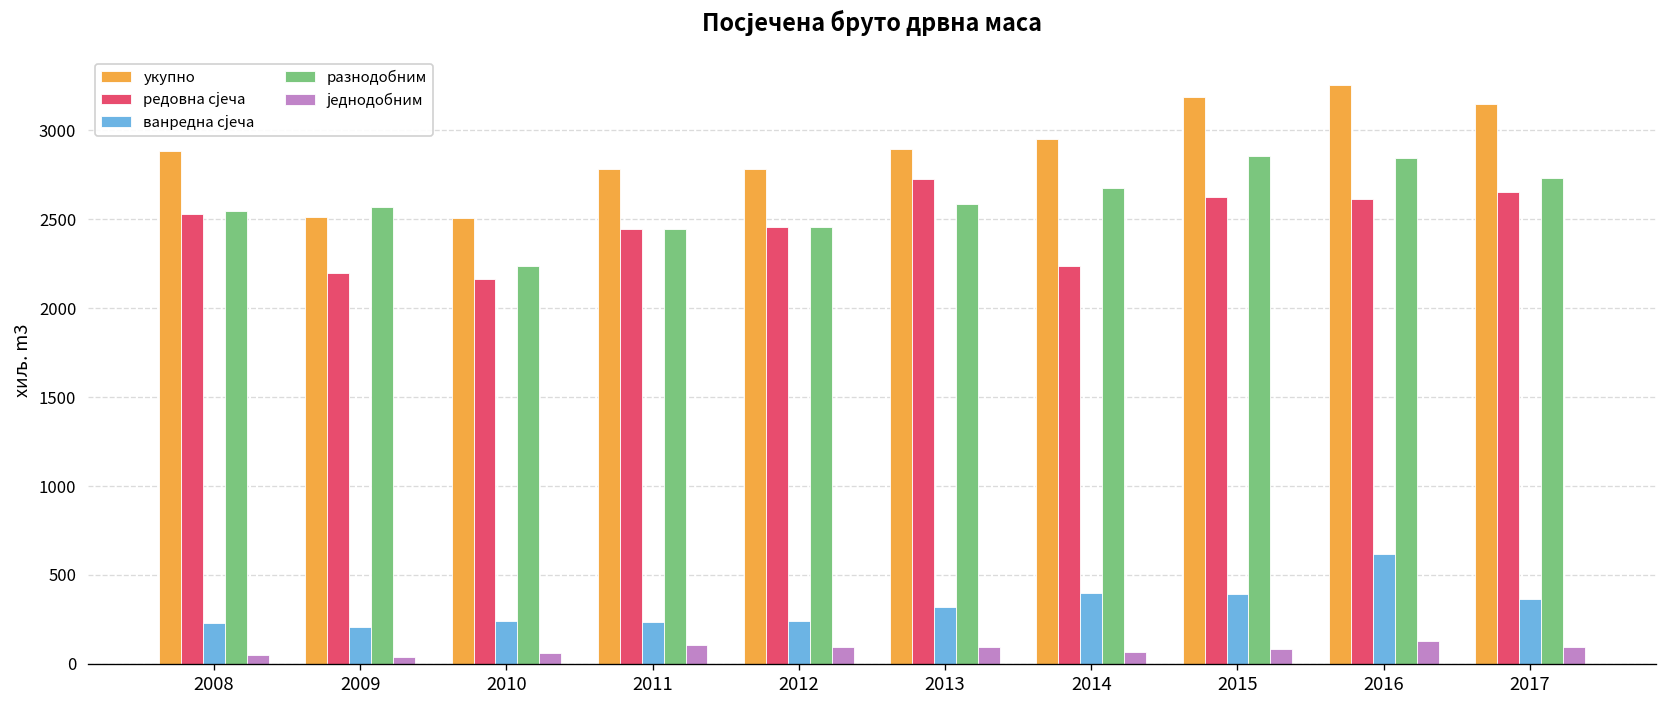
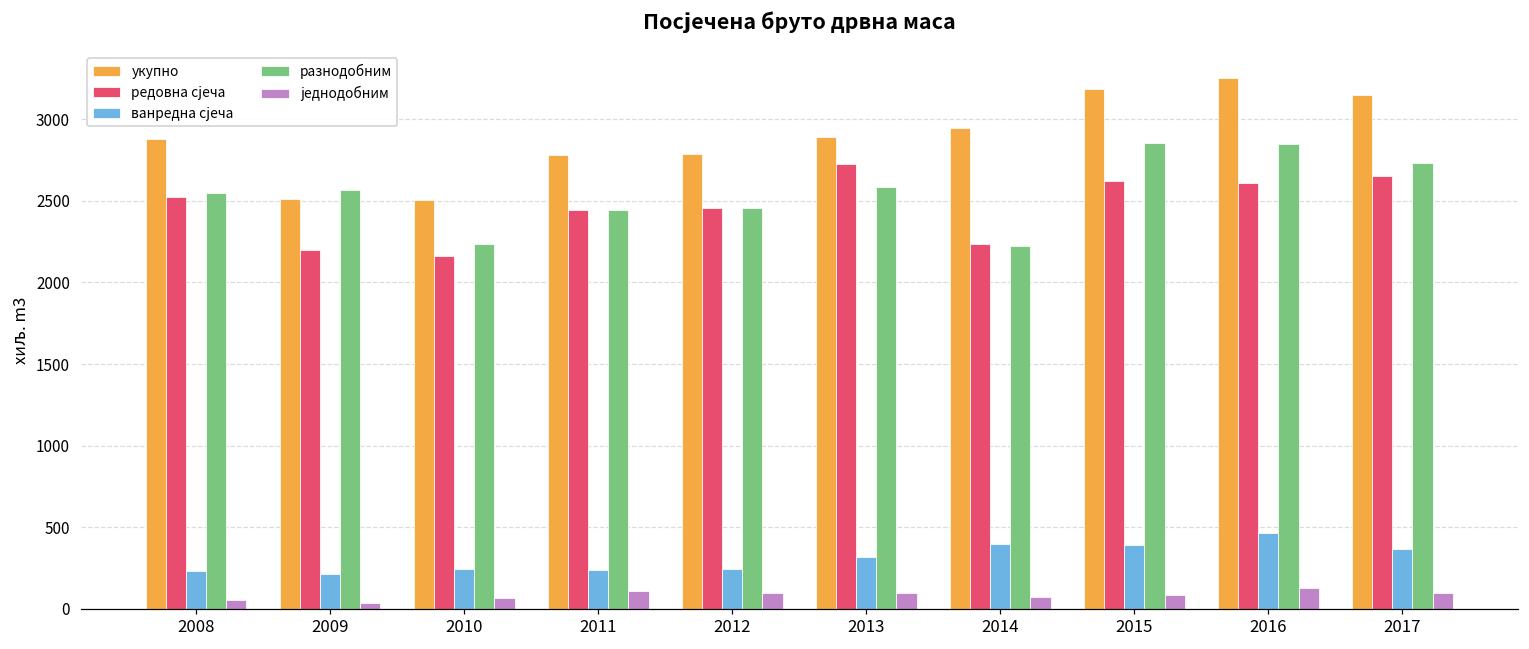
  {
    "укупно": {
      "2008": 2880,
      "2009": 2510,
      "2010": 2510,
      "2011": 2780,
      "2012": 2790,
      "2013": 2890,
      "2014": 2950,
      "2015": 3190,
      "2016": 3250,
      "2017": 3150
    },
    "редовна сјеча": {
      "2008": 2530,
      "2009": 2200,
      "2010": 2170,
      "2011": 2440,
      "2012": 2460,
      "2013": 2730,
      "2014": 2240,
      "2015": 2620,
      "2016": 2610,
      "2017": 2650
    },
    "ванредна сјеча": {
      "2008": 230,
      "2009": 210,
      "2010": 240,
      "2011": 240,
      "2012": 240,
      "2013": 320,
      "2014": 400,
      "2015": 390,
-     "2016": 620,
+     "2016": 460,
      "2017": 360
    },
    "разнодобним": {
      "2008": 2550,
      "2009": 2570,
      "2010": 2240,
      "2011": 2440,
      "2012": 2460,
      "2013": 2590,
-     "2014": 2680,
+     "2014": 2230,
      "2015": 2860,
      "2016": 2850,
      "2017": 2730
    },
    "једнодобним": {
      "2008": 50,
      "2009": 40,
      "2010": 60,
      "2011": 110,
      "2012": 90,
      "2013": 90,
      "2014": 70,
      "2015": 90,
      "2016": 130,
      "2017": 100
    }
  }
